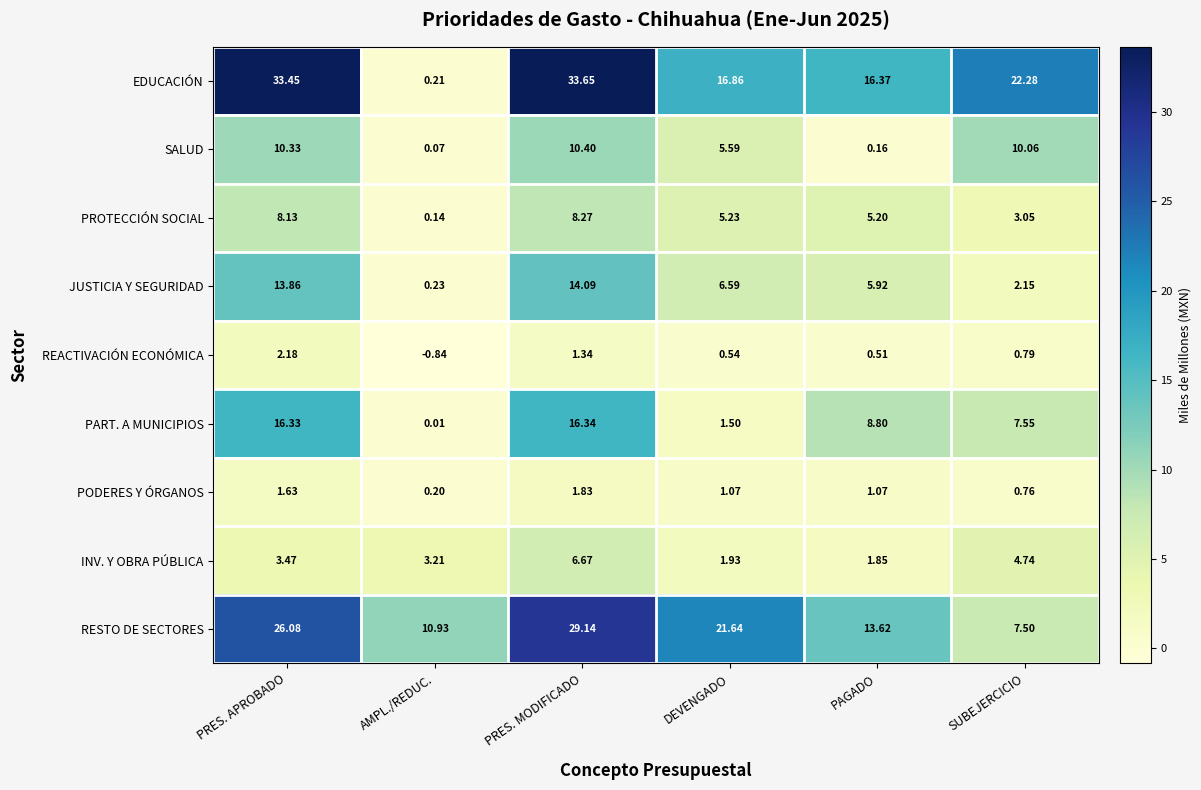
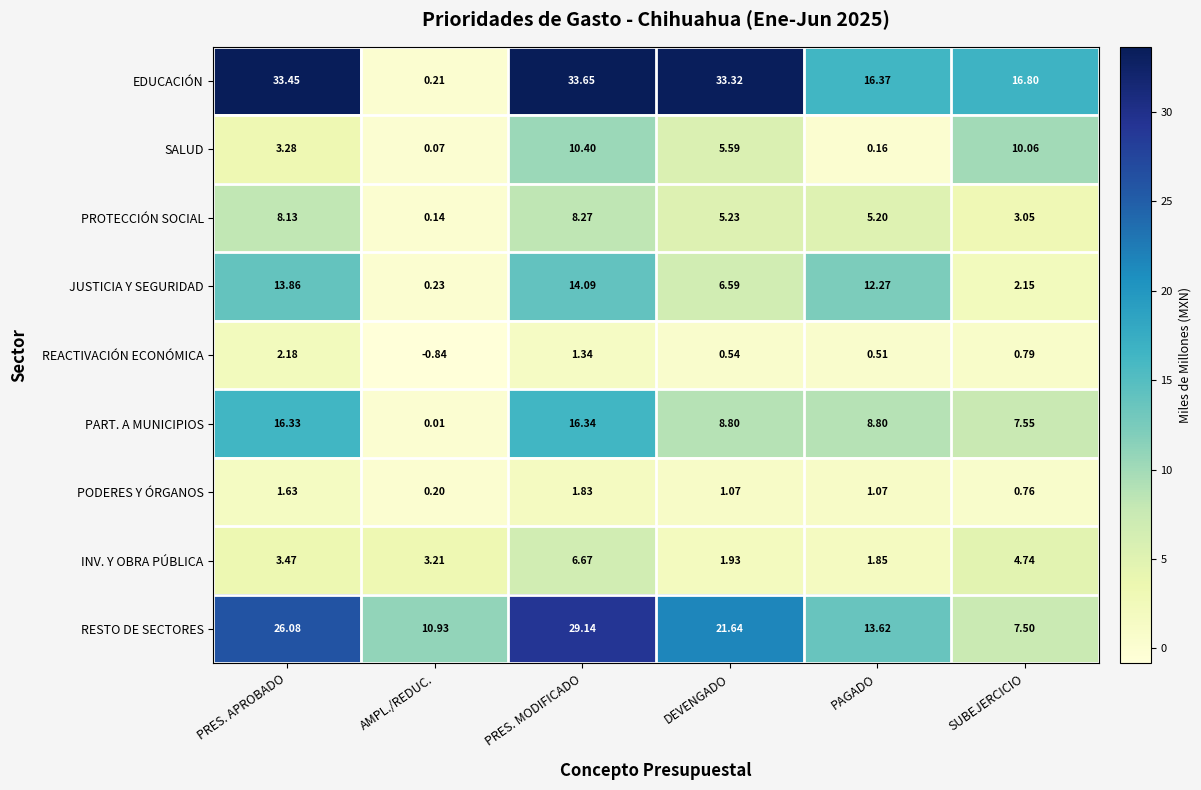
  {
    "EDUCACIÓN": {
      "PRES. APROBADO": 33.45,
      "AMPL./REDUC.": 0.21,
      "PRES. MODIFICADO": 33.65,
-     "DEVENGADO": 16.86,
+     "DEVENGADO": 33.32,
      "PAGADO": 16.37,
-     "SUBEJERCICIO": 22.28
+     "SUBEJERCICIO": 16.80
    },
    "SALUD": {
-     "PRES. APROBADO": 10.33,
+     "PRES. APROBADO": 3.28,
      "AMPL./REDUC.": 0.07,
      "PRES. MODIFICADO": 10.40,
      "DEVENGADO": 5.59,
      "PAGADO": 0.16,
      "SUBEJERCICIO": 10.06
    },
    "PROTECCIÓN SOCIAL": {
      "PRES. APROBADO": 8.13,
      "AMPL./REDUC.": 0.14,
      "PRES. MODIFICADO": 8.27,
      "DEVENGADO": 5.23,
      "PAGADO": 5.20,
      "SUBEJERCICIO": 3.05
    },
    "JUSTICIA Y SEGURIDAD": {
      "PRES. APROBADO": 13.86,
      "AMPL./REDUC.": 0.23,
      "PRES. MODIFICADO": 14.09,
      "DEVENGADO": 6.59,
-     "PAGADO": 5.92,
+     "PAGADO": 12.27,
      "SUBEJERCICIO": 2.15
    },
    "REACTIVACIÓN ECONÓMICA": {
      "PRES. APROBADO": 2.18,
      "AMPL./REDUC.": -0.84,
      "PRES. MODIFICADO": 1.34,
      "DEVENGADO": 0.54,
      "PAGADO": 0.51,
      "SUBEJERCICIO": 0.79
    },
    "PART. A MUNICIPIOS": {
      "PRES. APROBADO": 16.33,
      "AMPL./REDUC.": 0.01,
      "PRES. MODIFICADO": 16.34,
-     "DEVENGADO": 1.50,
+     "DEVENGADO": 8.80,
      "PAGADO": 8.80,
      "SUBEJERCICIO": 7.55
    },
    "PODERES Y ÓRGANOS": {
      "PRES. APROBADO": 1.63,
      "AMPL./REDUC.": 0.20,
      "PRES. MODIFICADO": 1.83,
      "DEVENGADO": 1.07,
      "PAGADO": 1.07,
      "SUBEJERCICIO": 0.76
    },
    "INV. Y OBRA PÚBLICA": {
      "PRES. APROBADO": 3.47,
      "AMPL./REDUC.": 3.21,
      "PRES. MODIFICADO": 6.67,
      "DEVENGADO": 1.93,
      "PAGADO": 1.85,
      "SUBEJERCICIO": 4.74
    },
    "RESTO DE SECTORES": {
      "PRES. APROBADO": 26.08,
      "AMPL./REDUC.": 10.93,
      "PRES. MODIFICADO": 29.14,
      "DEVENGADO": 21.64,
      "PAGADO": 13.62,
      "SUBEJERCICIO": 7.50
    }
  }
